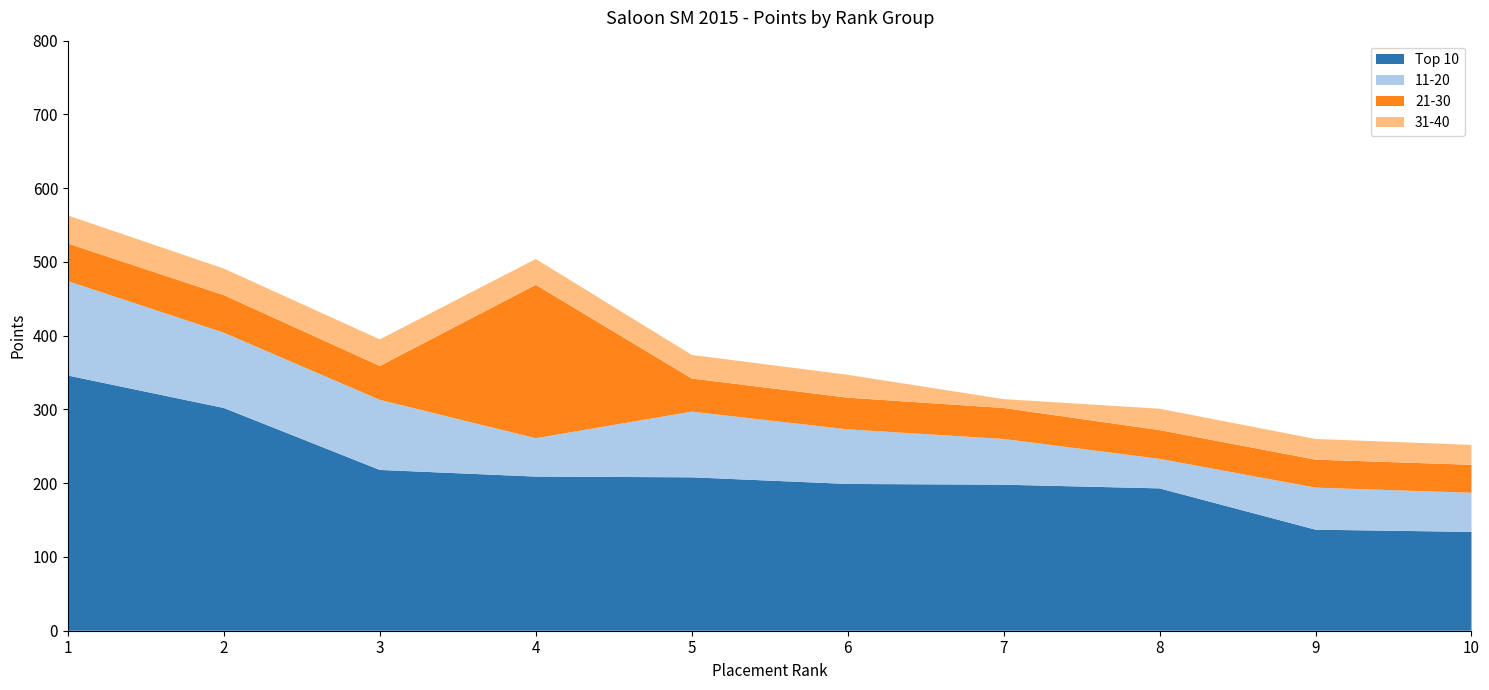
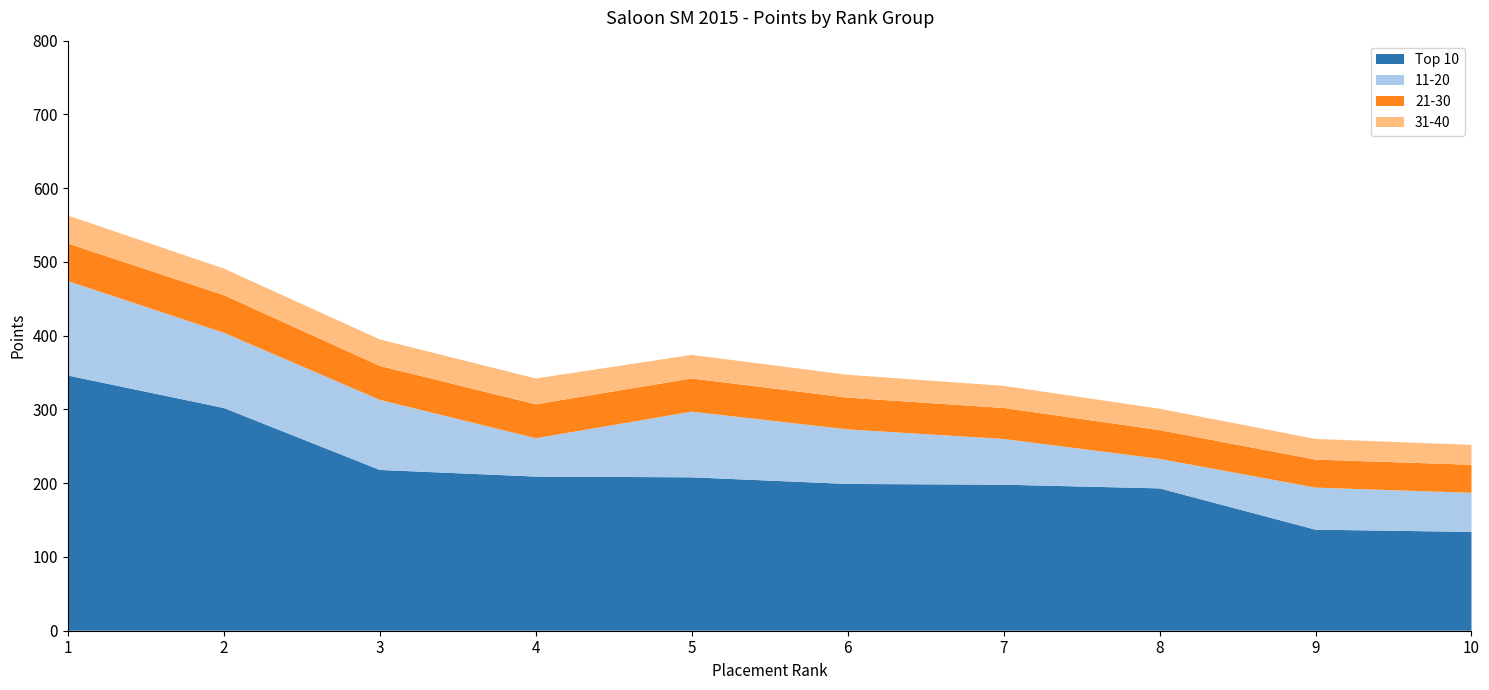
  {
    "Top 10": {
      "1": 350,
      "2": 300,
      "3": 220,
      "4": 210,
      "5": 210,
      "6": 200,
      "7": 200,
      "8": 190,
      "9": 140,
      "10": 130
    },
    "11-20": {
      "1": 130,
      "2": 100,
      "3": 100,
      "4": 50,
      "5": 90,
      "6": 70,
      "7": 60,
      "8": 40,
      "9": 60,
      "10": 50
    },
    "21-30": {
      "1": 50,
      "2": 50,
      "3": 50,
-     "4": 210,
+     "4": 50,
      "5": 50,
      "6": 40,
      "7": 40,
      "8": 40,
      "9": 40,
      "10": 40
    },
    "31-40": {
      "1": 40,
      "2": 40,
      "3": 40,
      "4": 40,
      "5": 30,
      "6": 30,
-     "7": 10,
+     "7": 30,
      "8": 30,
      "9": 30,
      "10": 30
    }
  }
